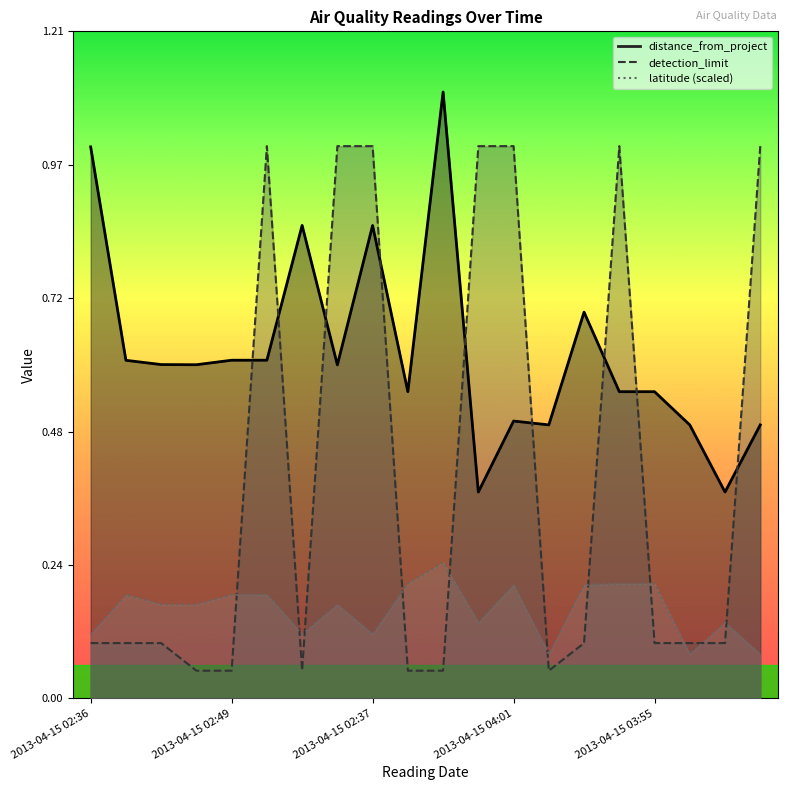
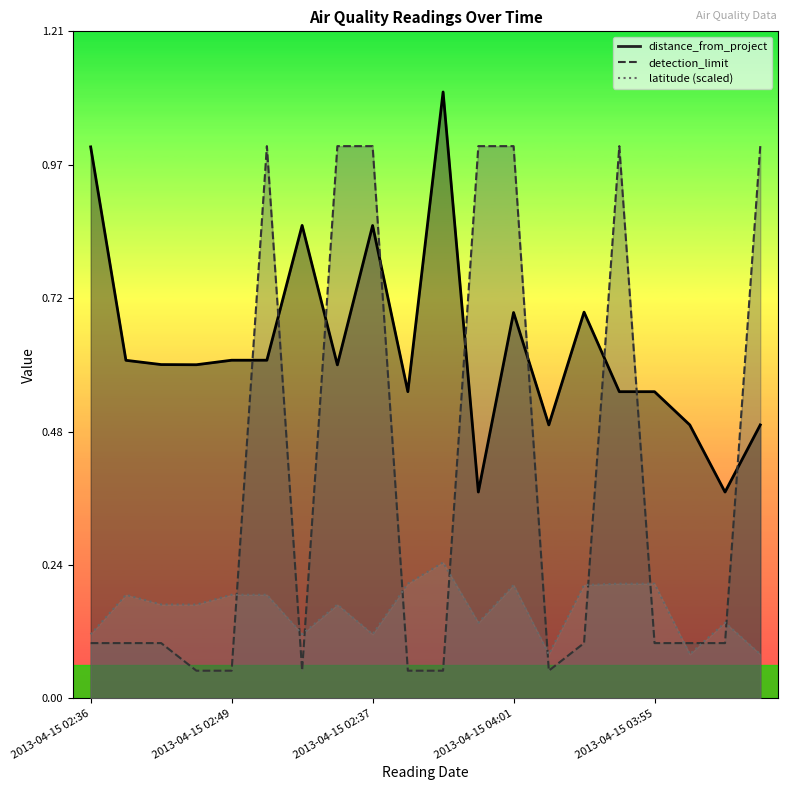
  {
    "distance_from_project": {
      "2013-04-15 02:36": 1.00,
      "2013-04-15 02:49": 0.61,
-     "2013-04-15 04:01": 0.50
+     "2013-04-15 04:01": 0.70
    }
  }
